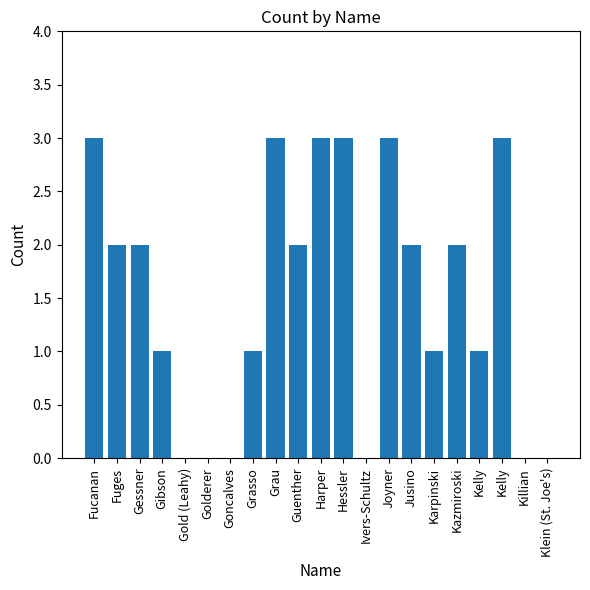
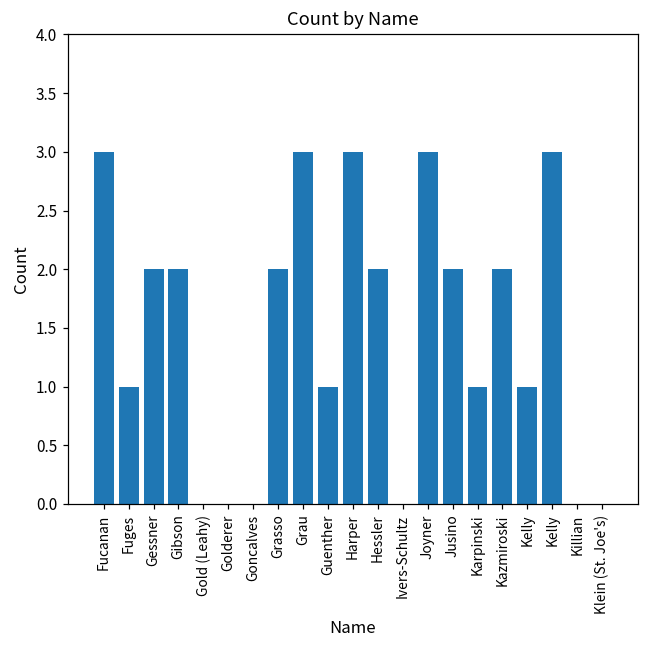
  {
    "Fucanan": 3,
-   "Fuges": 2,
+   "Fuges": 1,
    "Gessner": 2,
-   "Gibson": 1,
+   "Gibson": 2,
    "Gold (Leahy)": 0,
    "Golderer": 0,
    "Goncalves": 0,
-   "Grasso": 1,
+   "Grasso": 2,
    "Grau": 3,
-   "Guenther": 2,
+   "Guenther": 1,
    "Harper": 3,
-   "Hessler": 3,
+   "Hessler": 2,
    "Ivers-Schultz": 0,
    "Joyner": 3,
    "Jusino": 2,
    "Karpinski": 1,
    "Kazmiroski": 2,
    "Killian": 0,
    "Klein (St. Joe's)": 0
  }
